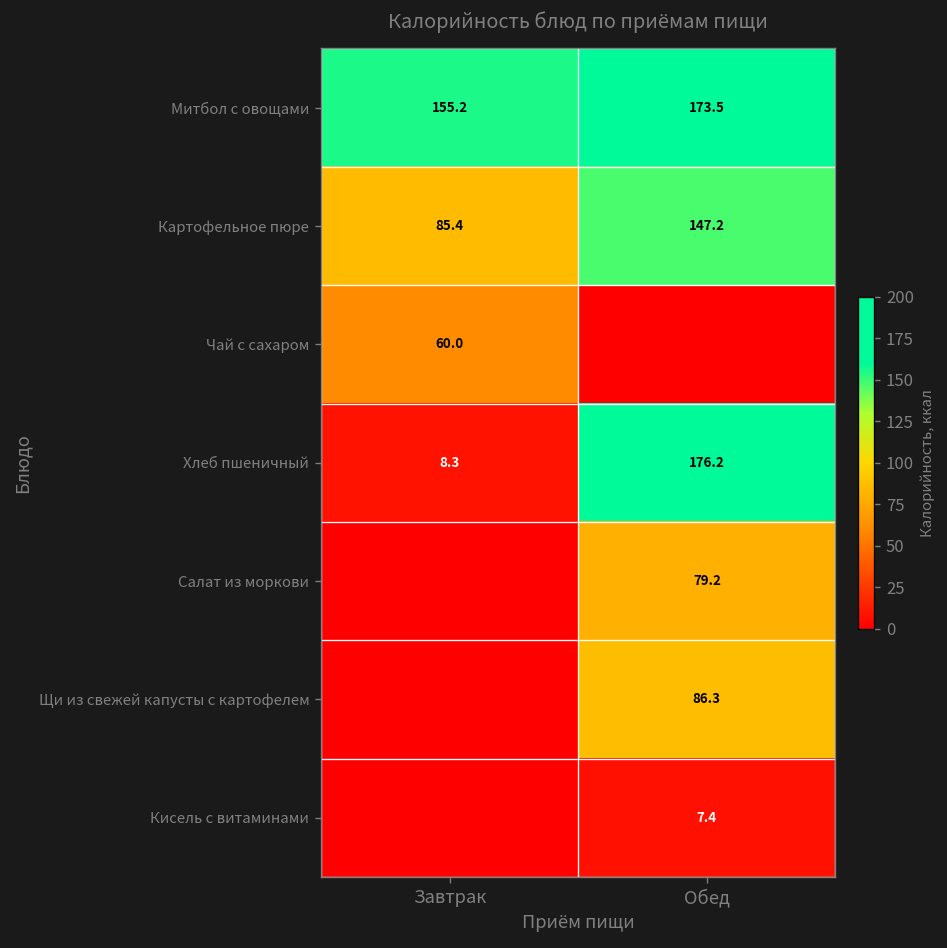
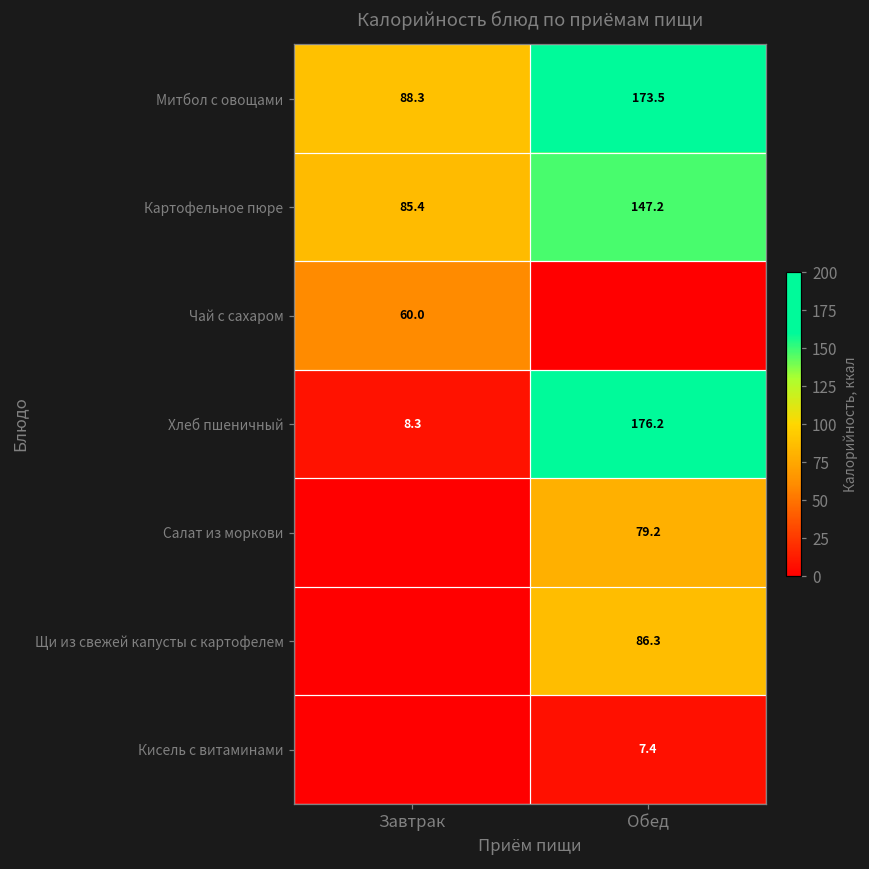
  {
    "Митбол с овощами": {
-     "Завтрак": 155.2,
+     "Завтрак": 88.3,
      "Обед": 173.5
    },
    "Картофельное пюре": {
      "Завтрак": 85.4,
      "Обед": 147.2
    },
    "Чай с сахаром": {
      "Завтрак": 60.0
    },
    "Хлеб пшеничный": {
      "Завтрак": 8.3,
      "Обед": 176.2
    },
    "Салат из моркови": {
      "Обед": 79.2
    },
    "Щи из свежей капусты с картофелем": {
      "Обед": 86.3
    },
    "Кисель с витаминами": {
      "Обед": 7.4
    }
  }
